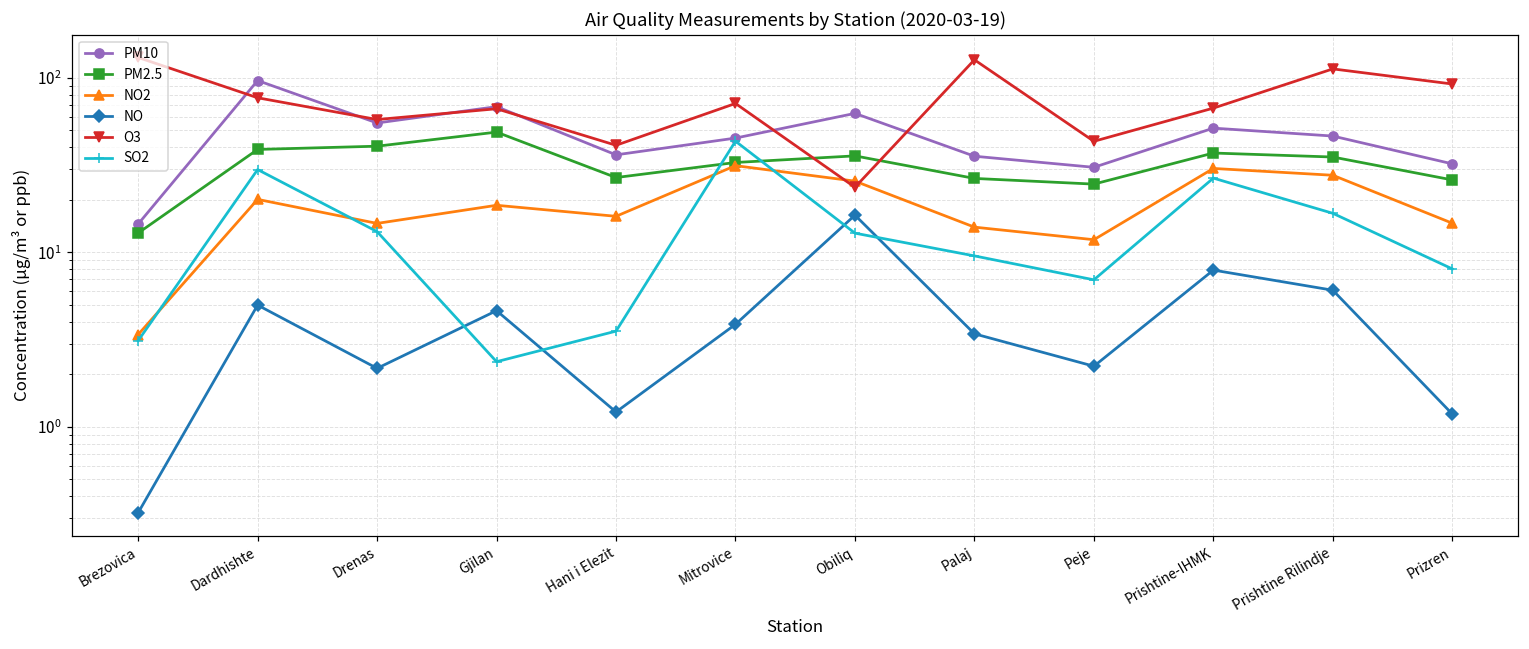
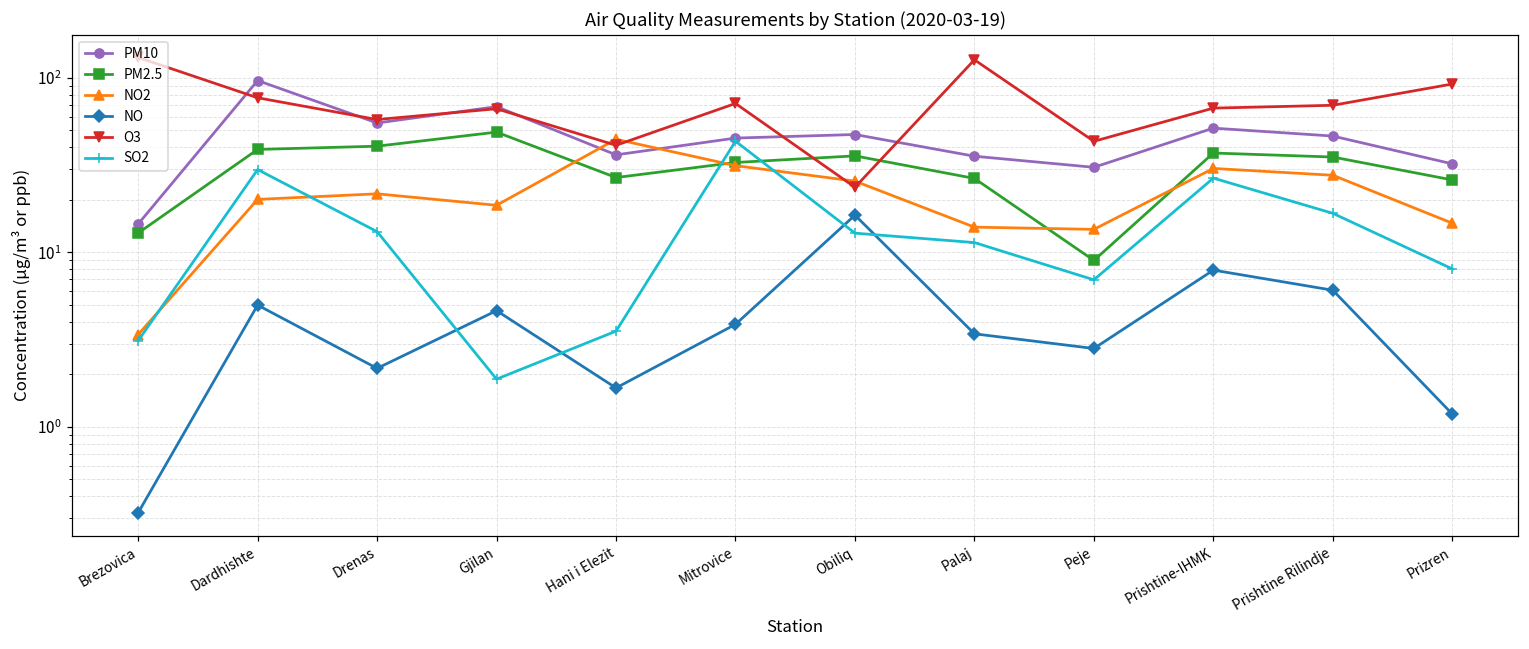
  {
    "PM10": {
      "Brezovica": 15,
      "Dardhishte": 100,
      "Drenas": 55,
      "Hani i Elezit": 36,
      "Mitrovice": 45,
-     "Obiliq": 63,
+     "Obiliq": 47,
      "Palaj": 36,
      "Peje": 31,
      "Prishtine-IHMK": 52,
      "Prishtine Rilindje": 46,
      "Prizren": 32
    },
    "PM2.5": {
      "Brezovica": 13,
      "Dardhishte": 39,
      "Drenas": 41,
      "Gjilan": 49,
      "Hani i Elezit": 27,
      "Mitrovice": 33,
      "Obiliq": 36,
      "Palaj": 27,
-     "Peje": 25,
+     "Peje": 9,
      "Prishtine-IHMK": 37,
      "Prishtine Rilindje": 35,
      "Prizren": 26
    },
    "NO2": {
      "Brezovica": 3.4,
      "Dardhishte": 20,
-     "Drenas": 15,
+     "Drenas": 22,
      "Gjilan": 19,
-     "Hani i Elezit": 16,
+     "Hani i Elezit": 44,
      "Mitrovice": 31,
      "Obiliq": 26,
      "Palaj": 14,
-     "Peje": 12,
+     "Peje": 14,
      "Prishtine-IHMK": 30,
      "Prishtine Rilindje": 28,
      "Prizren": 15
    },
    "NO": {
      "Brezovica": 0.32,
      "Dardhishte": 5.0,
      "Drenas": 2.2,
      "Gjilan": 4.6,
-     "Hani i Elezit": 1.2,
+     "Hani i Elezit": 1.7,
      "Mitrovice": 3.9,
      "Obiliq": 16,
      "Palaj": 3.4,
-     "Peje": 2.2,
+     "Peje": 2.8,
      "Prishtine-IHMK": 8,
      "Prishtine Rilindje": 6.1,
      "Prizren": 1.2
    },
    "O3": {
      "Dardhishte": 80,
      "Drenas": 58,
      "Hani i Elezit": 41,
      "Mitrovice": 70,
      "Obiliq": 24,
      "Palaj": 130,
      "Peje": 43,
      "Prishtine-IHMK": 67,
-     "Prishtine Rilindje": 110,
+     "Prishtine Rilindje": 70,
      "Prizren": 90
    },
    "SO2": {
      "Brezovica": 3.1,
      "Dardhishte": 30,
      "Drenas": 13,
-     "Gjilan": 2.4,
+     "Gjilan": 1.9,
      "Hani i Elezit": 3.5,
      "Mitrovice": 43,
      "Obiliq": 13,
-     "Palaj": 10,
+     "Palaj": 11,
      "Peje": 7,
      "Prishtine-IHMK": 27,
      "Prishtine Rilindje": 17,
      "Prizren": 8
    }
  }
